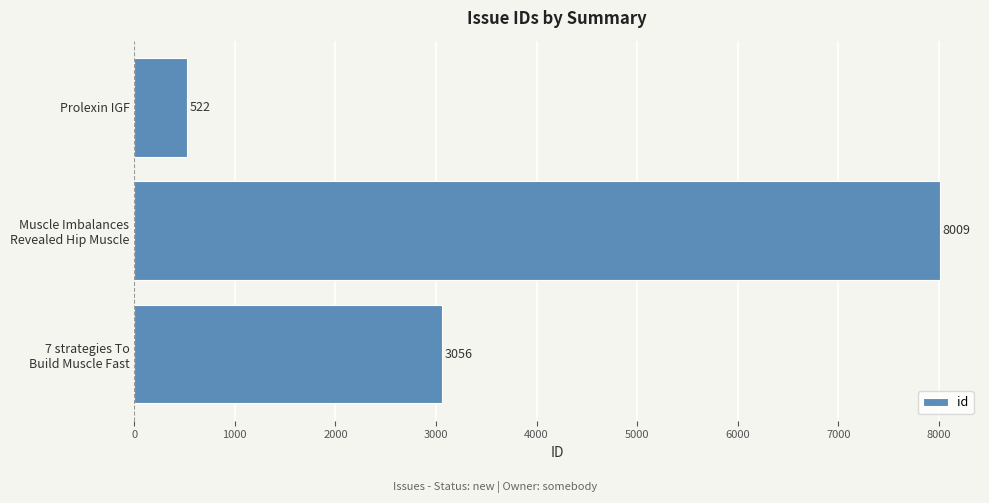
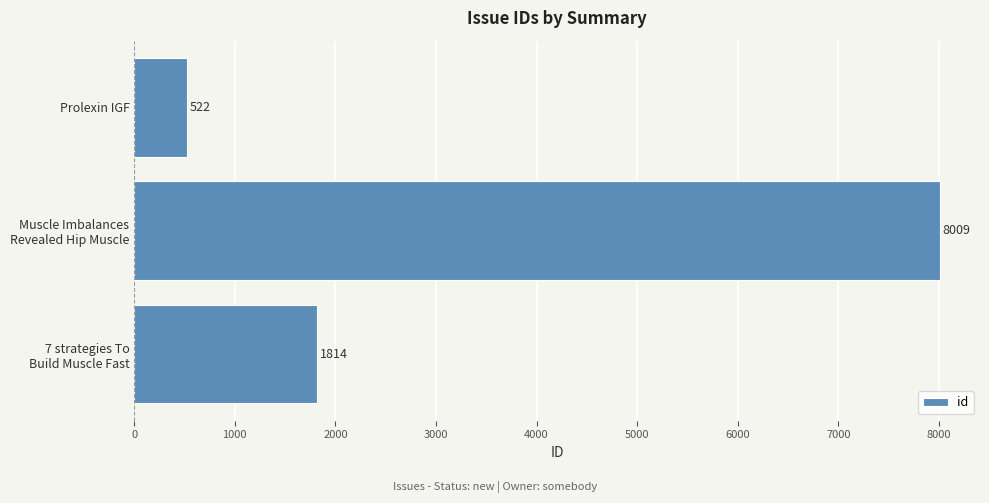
  {
    "Prolexin IGF": 522,
    "Muscle Imbalances Revealed Hip Muscle": 8009,
-   "7 strategies To Build Muscle Fast": 3056
+   "7 strategies To Build Muscle Fast": 1814
  }
